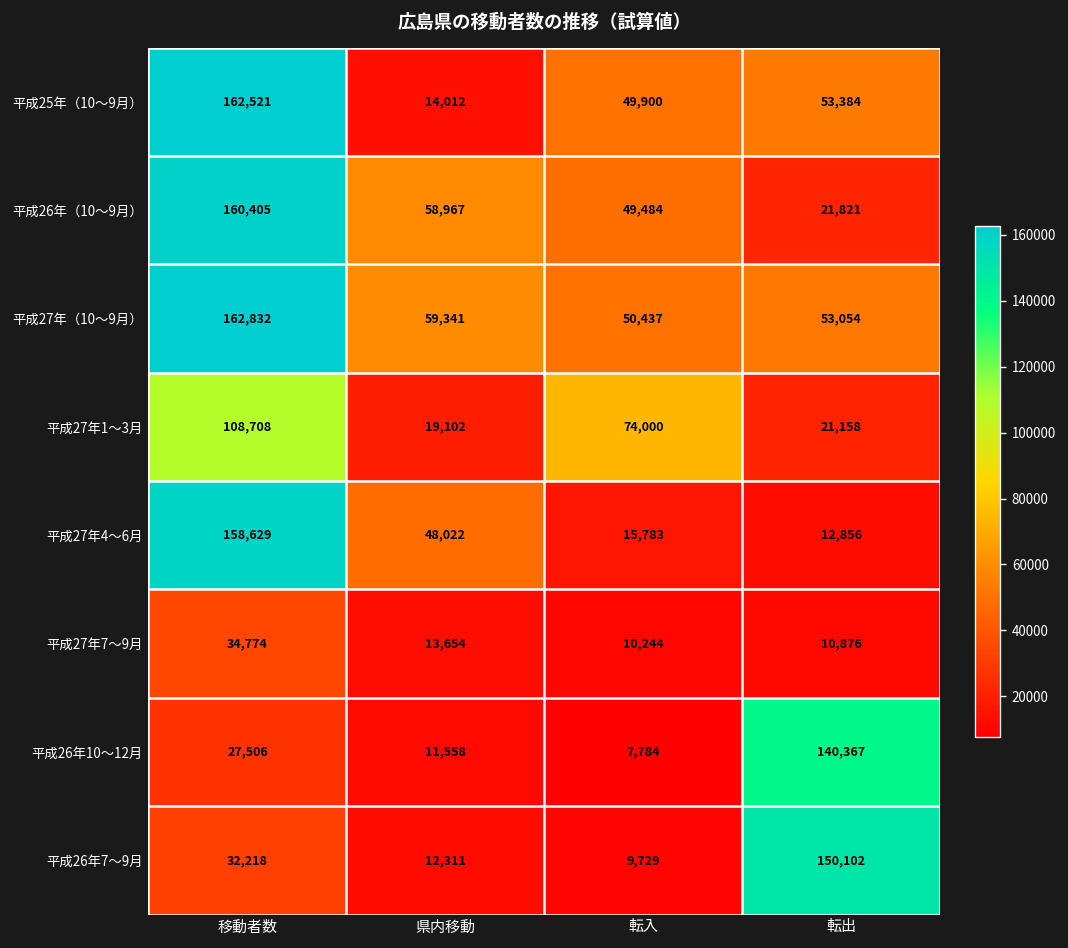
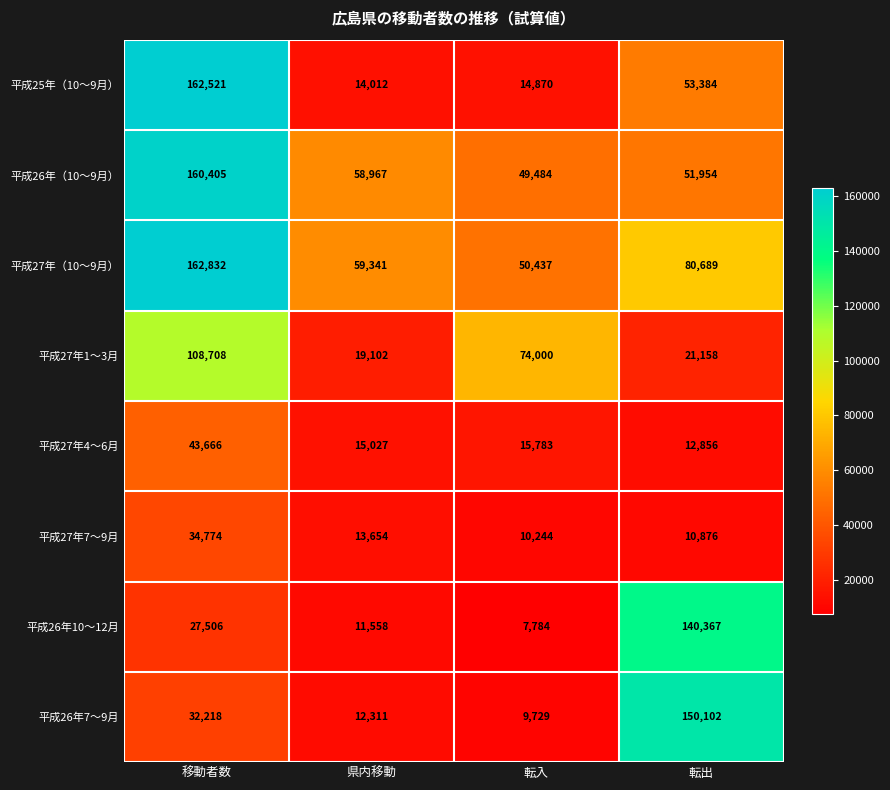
  {
    "平成25年（10～9月）": {
      "移動者数": "162,521",
      "県内移動": "14,012",
-     "転入": "49,900",
+     "転入": "14,870",
      "転出": "53,384"
    },
    "平成26年（10～9月）": {
      "移動者数": "160,405",
      "県内移動": "58,967",
      "転入": "49,484",
-     "転出": "21,821"
+     "転出": "51,954"
    },
    "平成27年（10～9月）": {
      "移動者数": "162,832",
      "県内移動": "59,341",
      "転入": "50,437",
-     "転出": "53,054"
+     "転出": "80,689"
    },
    "平成27年1～3月": {
      "移動者数": "108,708",
      "県内移動": "19,102",
      "転入": "74,000",
      "転出": "21,158"
    },
    "平成27年4～6月": {
-     "移動者数": "158,629",
-     "県内移動": "48,022",
+     "移動者数": "43,666",
+     "県内移動": "15,027",
      "転入": "15,783",
      "転出": "12,856"
    },
    "平成27年7～9月": {
      "移動者数": "34,774",
      "県内移動": "13,654",
      "転入": "10,244",
      "転出": "10,876"
    },
    "平成26年10～12月": {
      "移動者数": "27,506",
      "県内移動": "11,558",
      "転入": "7,784",
      "転出": "140,367"
    },
    "平成26年7～9月": {
      "移動者数": "32,218",
      "県内移動": "12,311",
      "転入": "9,729",
      "転出": "150,102"
    }
  }
